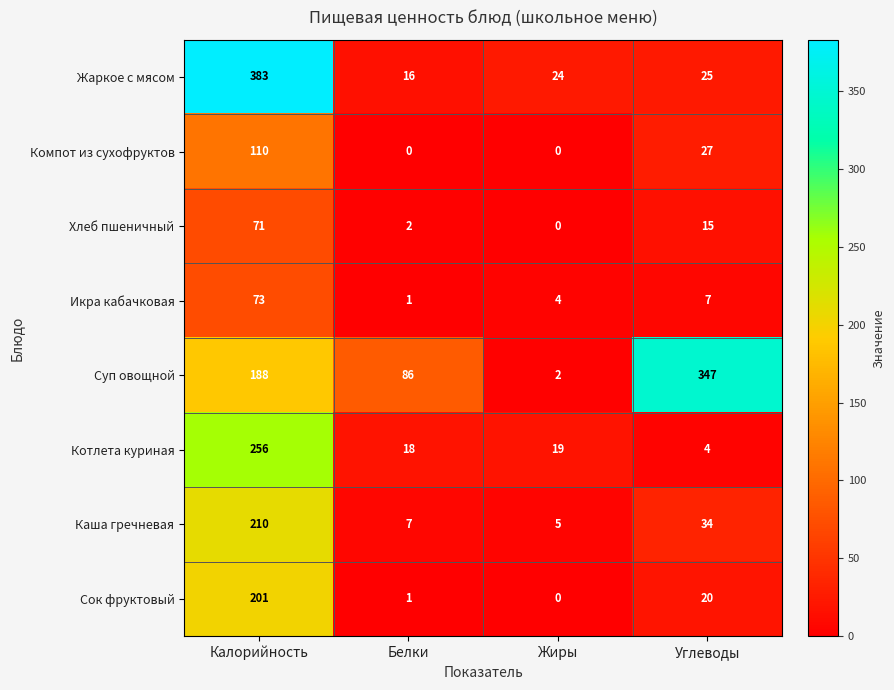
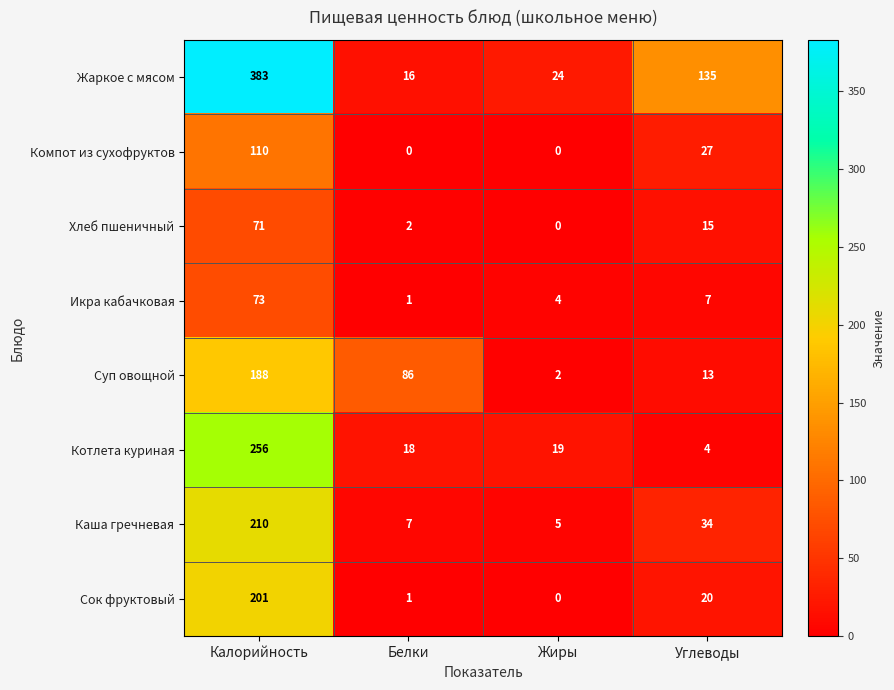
  {
    "Жаркое с мясом": {
      "Калорийность": 383,
      "Белки": 16,
      "Жиры": 24,
-     "Углеводы": 25
+     "Углеводы": 135
    },
    "Компот из сухофруктов": {
      "Калорийность": 110,
      "Белки": 0,
      "Жиры": 0,
      "Углеводы": 27
    },
    "Хлеб пшеничный": {
      "Калорийность": 71,
      "Белки": 2,
      "Жиры": 0,
      "Углеводы": 15
    },
    "Икра кабачковая": {
      "Калорийность": 73,
      "Белки": 1,
      "Жиры": 4,
      "Углеводы": 7
    },
    "Суп овощной": {
      "Калорийность": 188,
      "Белки": 86,
      "Жиры": 2,
-     "Углеводы": 347
+     "Углеводы": 13
    },
    "Котлета куриная": {
      "Калорийность": 256,
      "Белки": 18,
      "Жиры": 19,
      "Углеводы": 4
    },
    "Каша гречневая": {
      "Калорийность": 210,
      "Белки": 7,
      "Жиры": 5,
      "Углеводы": 34
    },
    "Сок фруктовый": {
      "Калорийность": 201,
      "Белки": 1,
      "Жиры": 0,
      "Углеводы": 20
    }
  }
